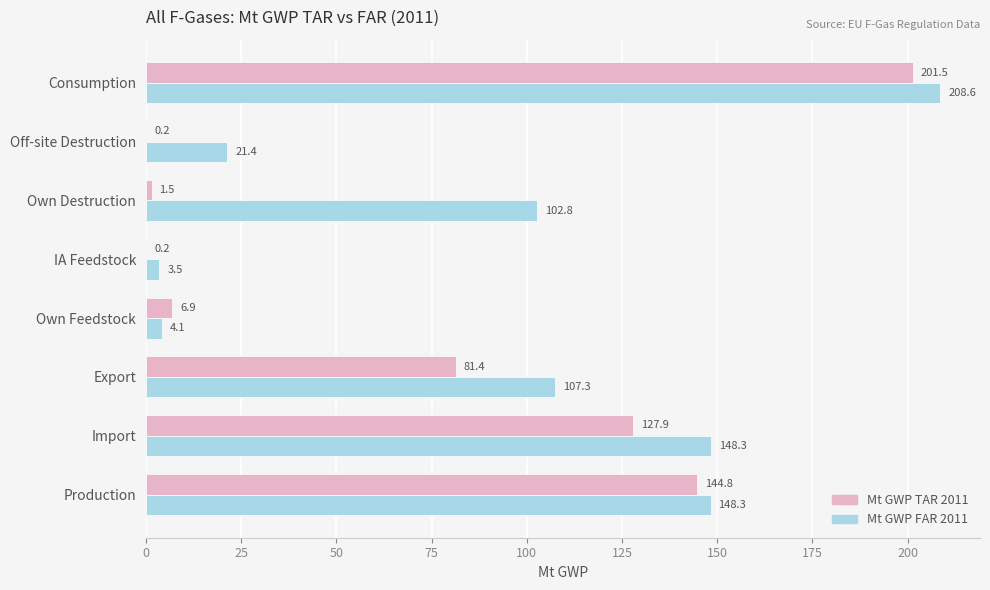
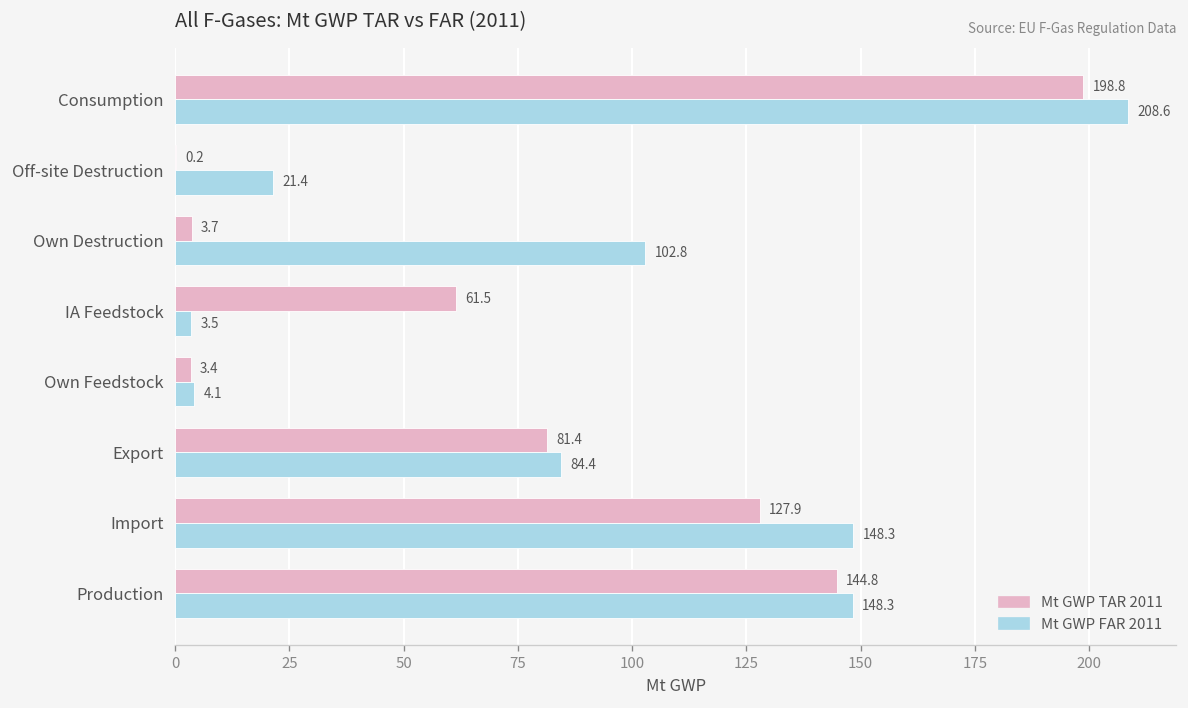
  {
    "Mt GWP TAR 2011": {
-     "Consumption": 201.5,
+     "Consumption": 198.8,
      "Off-site Destruction": 0.2,
-     "Own Destruction": 1.5,
-     "IA Feedstock": 0.2,
-     "Own Feedstock": 6.9,
+     "Own Destruction": 3.7,
+     "IA Feedstock": 61.5,
+     "Own Feedstock": 3.4,
      "Export": 81.4,
      "Import": 127.9,
      "Production": 144.8
    },
    "Mt GWP FAR 2011": {
      "Consumption": 208.6,
      "Off-site Destruction": 21.4,
      "Own Destruction": 102.8,
      "IA Feedstock": 3.5,
      "Own Feedstock": 4.1,
-     "Export": 107.3,
+     "Export": 84.4,
      "Import": 148.3,
      "Production": 148.3
    }
  }
